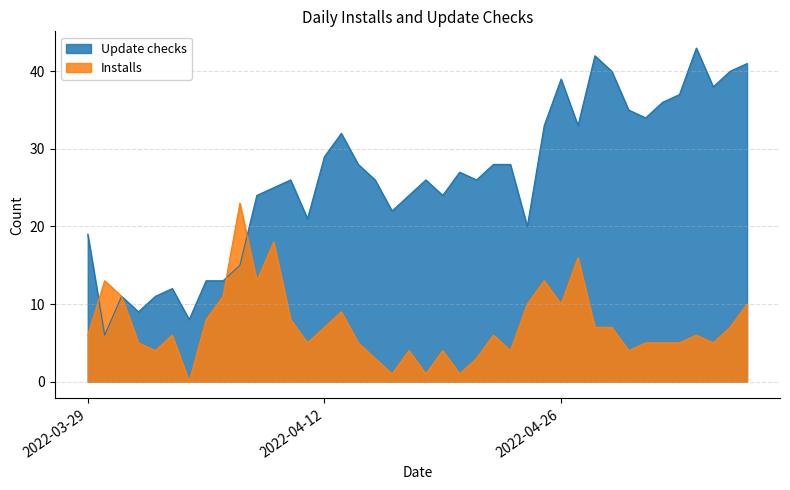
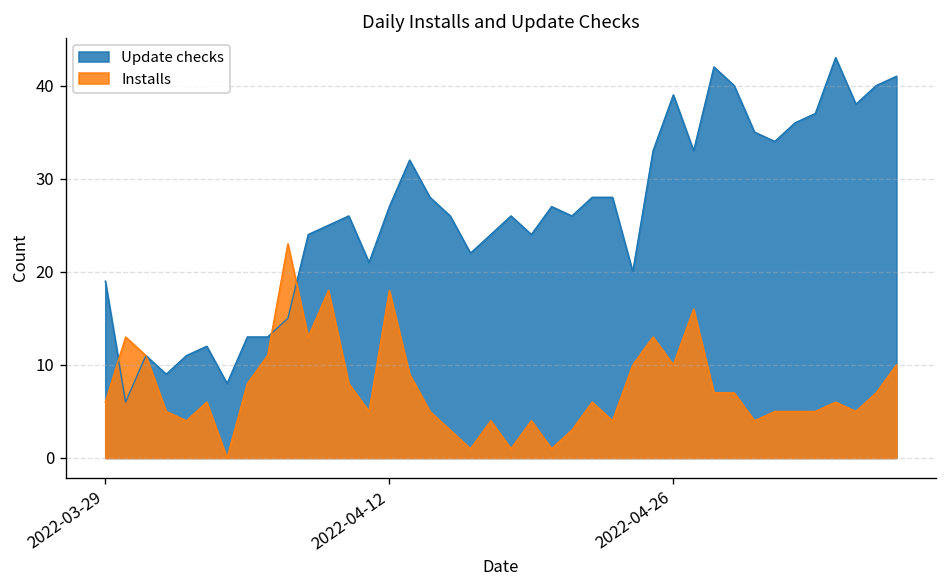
  {
    "Update checks": {
      "2022-03-29": 19,
-     "2022-04-12": 29,
+     "2022-04-12": 27,
      "2022-04-26": 39
    },
    "Installs": {
      "2022-03-29": 6,
-     "2022-04-12": 7,
+     "2022-04-12": 18,
      "2022-04-26": 10
    }
  }
